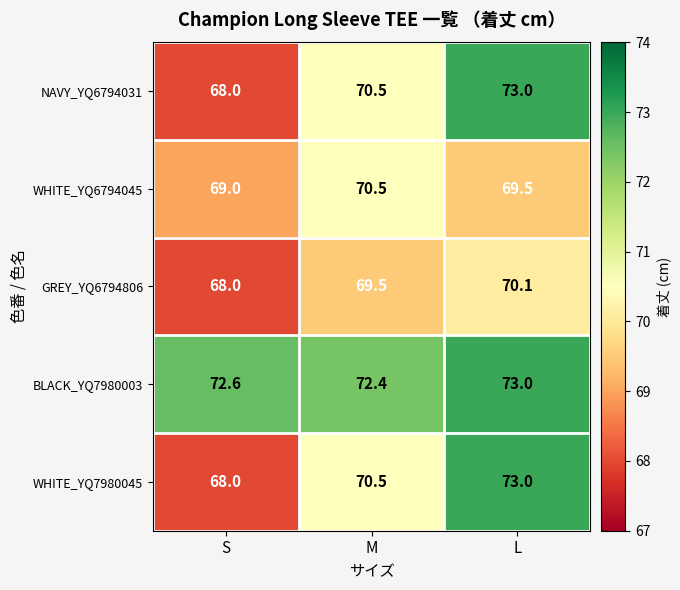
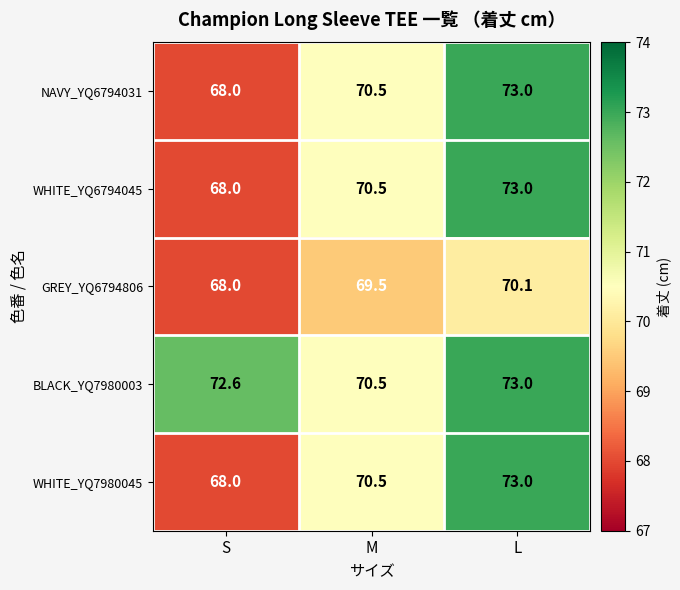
  {
    "NAVY_YQ6794031": {
      "S": 68.0,
      "M": 70.5,
      "L": 73.0
    },
    "WHITE_YQ6794045": {
-     "S": 69.0,
+     "S": 68.0,
      "M": 70.5,
-     "L": 69.5
+     "L": 73.0
    },
    "GREY_YQ6794806": {
      "S": 68.0,
      "M": 69.5,
      "L": 70.1
    },
    "BLACK_YQ7980003": {
      "S": 72.6,
-     "M": 72.4,
+     "M": 70.5,
      "L": 73.0
    },
    "WHITE_YQ7980045": {
      "S": 68.0,
      "M": 70.5,
      "L": 73.0
    }
  }
